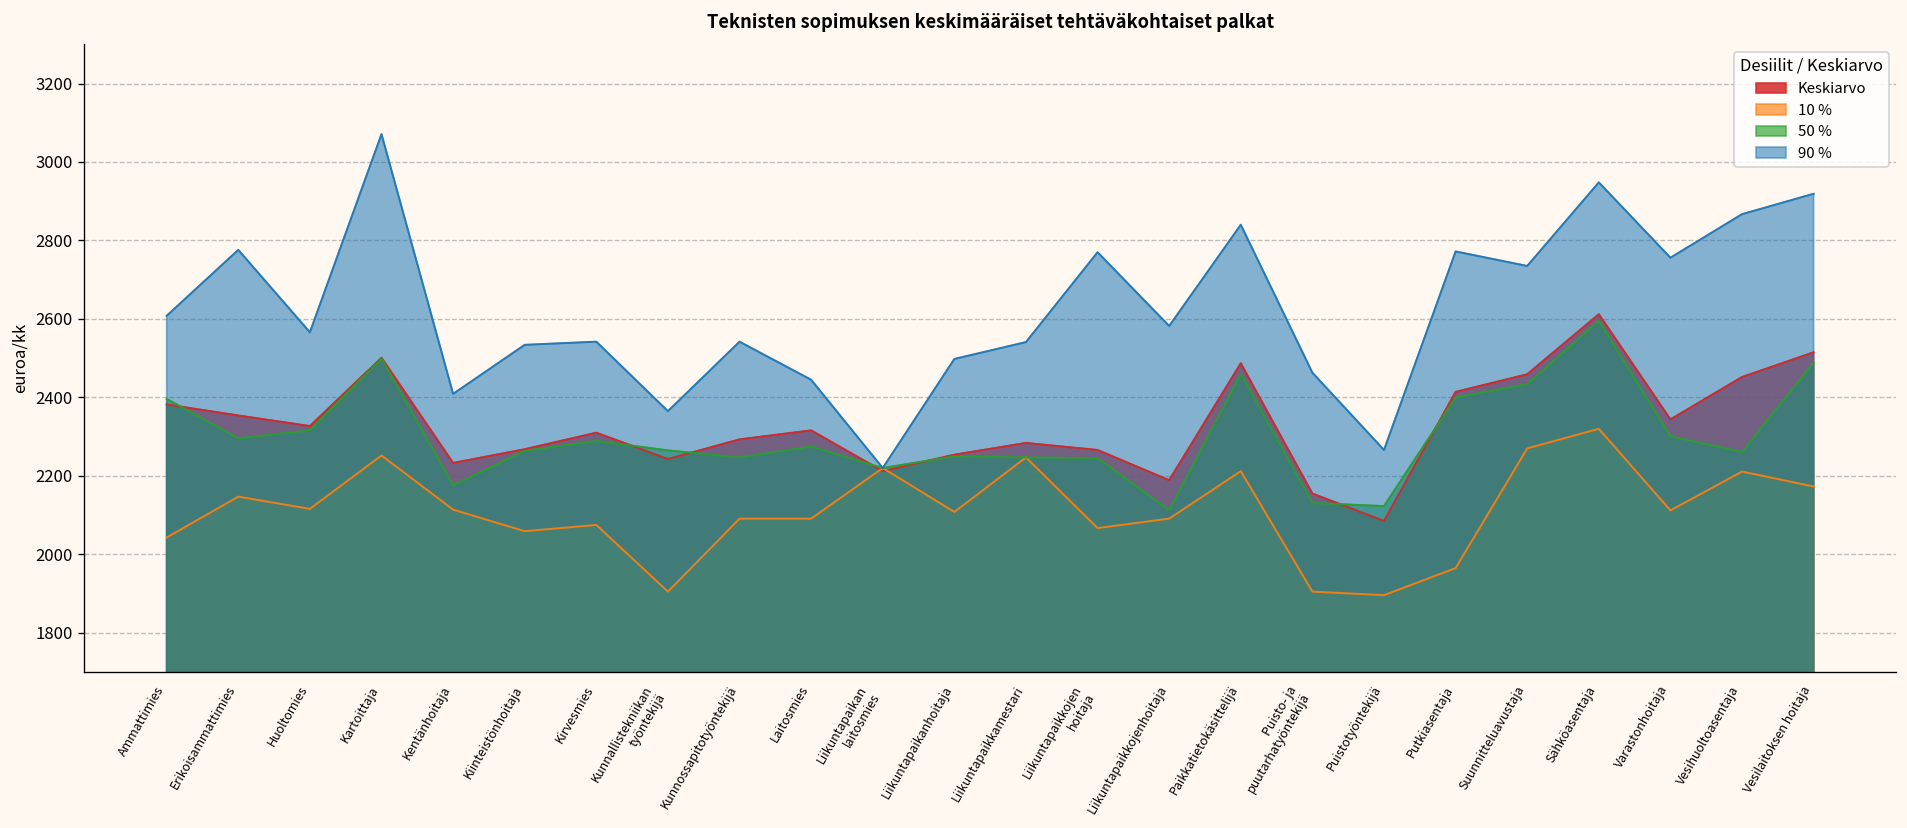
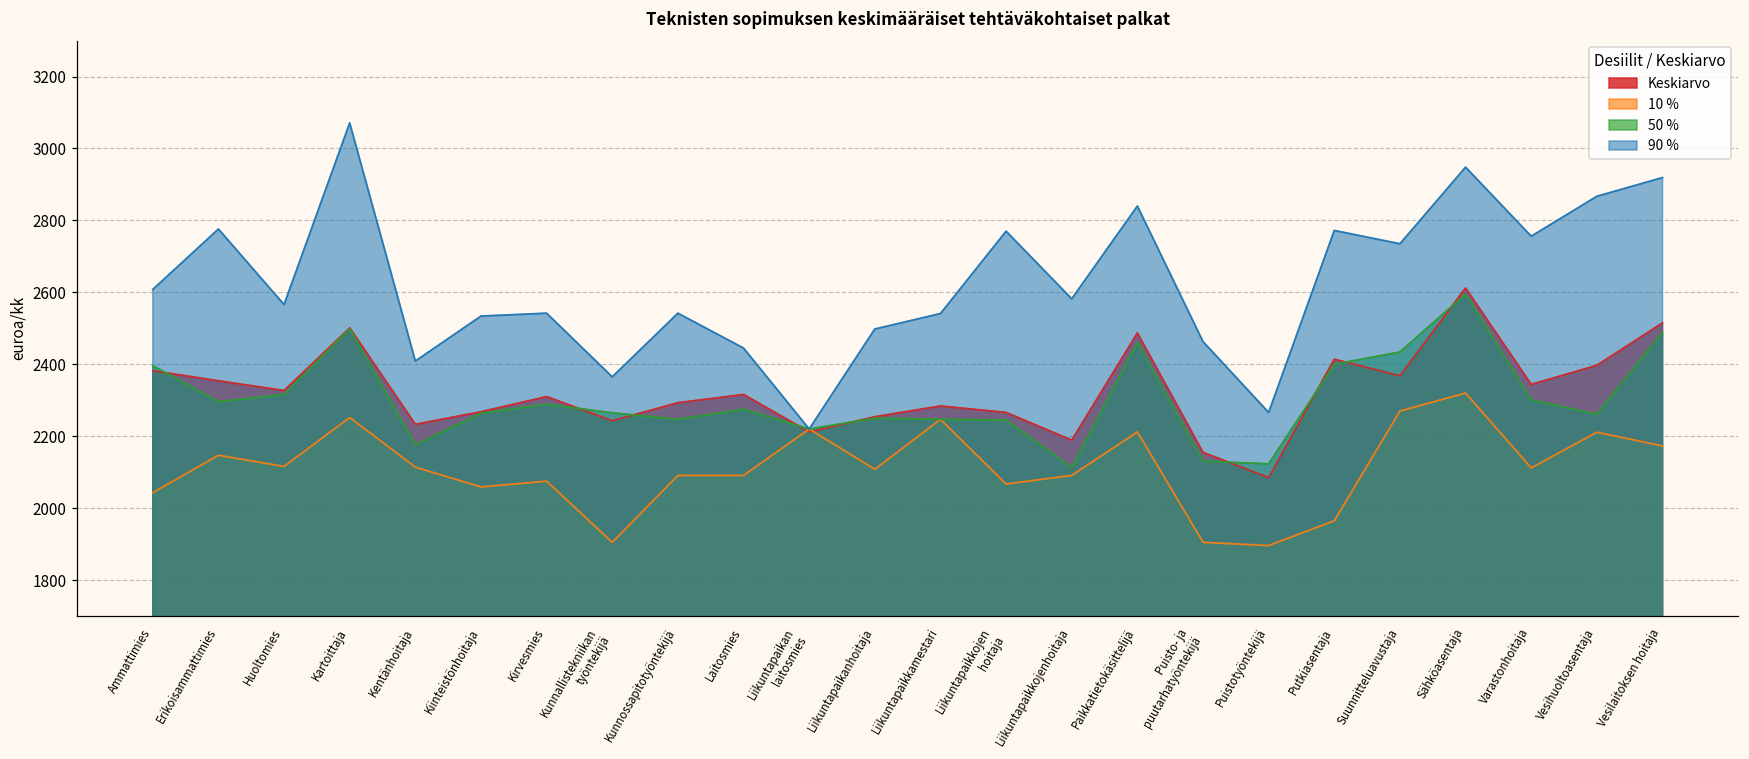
  {
    "Keskiarvo": {
      "Ammattimies": 2380,
      "Erikoisammattimies": 2350,
      "Huoltomies": 2330,
      "Kentänhoitaja": 2230,
      "Kirvesmies": 2310,
      "Kunnallistekniikan työntekijä": 2240,
      "Kunnossapitotyöntekijä": 2290,
      "Laitosmies": 2320,
      "Liikuntapaikan laitosmies": 2210,
      "Liikuntapaikkamestari": 2280,
      "Liikuntapaikkojen hoitaja": 2270,
      "Liikuntapaikkojenhoitaja": 2190,
      "Paikkatietokäsittelijä": 2490,
      "Puisto- ja puutarhatyöntekijä": 2160,
      "Puistotyöntekijä": 2090,
      "Putkiasentaja": 2410,
-     "Suunnitteluavustaja": 2460,
+     "Suunnitteluavustaja": 2370,
      "Sähköasentaja": 2610,
      "Varastonhoitaja": 2340,
-     "Vesihuoltoasentaja": 2450,
+     "Vesihuoltoasentaja": 2400,
      "Vesilaitoksen hoitaja": 2520
    },
    "10 %": {
      "Ammattimies": 2040,
      "Erikoisammattimies": 2150,
      "Huoltomies": 2120,
      "Kartoittaja": 2250,
      "Kentänhoitaja": 2110,
      "Kiinteistönhoitaja": 2060,
      "Kirvesmies": 2080,
      "Kunnallistekniikan työntekijä": 1910,
      "Kunnossapitotyöntekijä": 2090,
      "Laitosmies": 2090,
      "Liikuntapaikanhoitaja": 2110,
      "Liikuntapaikkojen hoitaja": 2070,
      "Liikuntapaikkojenhoitaja": 2090,
      "Paikkatietokäsittelijä": 2210,
      "Puisto- ja puutarhatyöntekijä": 1910,
      "Puistotyöntekijä": 1900,
      "Putkiasentaja": 1970,
      "Suunnitteluavustaja": 2270,
      "Sähköasentaja": 2320,
      "Varastonhoitaja": 2110,
      "Vesihuoltoasentaja": 2210,
      "Vesilaitoksen hoitaja": 2170
    },
    "50 %": {
      "Ammattimies": 2400,
      "Erikoisammattimies": 2300,
      "Huoltomies": 2320,
      "Kentänhoitaja": 2180,
      "Kirvesmies": 2290,
      "Kunnallistekniikan työntekijä": 2270,
      "Kunnossapitotyöntekijä": 2250,
      "Laitosmies": 2280,
      "Liikuntapaikkojen hoitaja": 2250,
      "Liikuntapaikkojenhoitaja": 2110,
      "Paikkatietokäsittelijä": 2460,
      "Puisto- ja puutarhatyöntekijä": 2130,
      "Puistotyöntekijä": 2120,
      "Putkiasentaja": 2400,
      "Suunnitteluavustaja": 2430,
      "Sähköasentaja": 2600,
      "Varastonhoitaja": 2300,
      "Vesihuoltoasentaja": 2260,
      "Vesilaitoksen hoitaja": 2490
    },
    "90 %": {
      "Ammattimies": 2610,
      "Erikoisammattimies": 2780,
      "Huoltomies": 2570,
      "Kartoittaja": 3070,
      "Kentänhoitaja": 2410,
      "Kiinteistönhoitaja": 2530,
      "Kirvesmies": 2540,
      "Kunnallistekniikan työntekijä": 2370,
      "Kunnossapitotyöntekijä": 2540,
      "Laitosmies": 2450,
      "Liikuntapaikanhoitaja": 2500,
      "Liikuntapaikkamestari": 2540,
      "Liikuntapaikkojen hoitaja": 2770,
      "Liikuntapaikkojenhoitaja": 2580,
      "Paikkatietokäsittelijä": 2840,
      "Puisto- ja puutarhatyöntekijä": 2460,
      "Puistotyöntekijä": 2270,
      "Putkiasentaja": 2770,
      "Suunnitteluavustaja": 2740,
      "Sähköasentaja": 2950,
      "Varastonhoitaja": 2760,
      "Vesihuoltoasentaja": 2870,
      "Vesilaitoksen hoitaja": 2920
    }
  }
